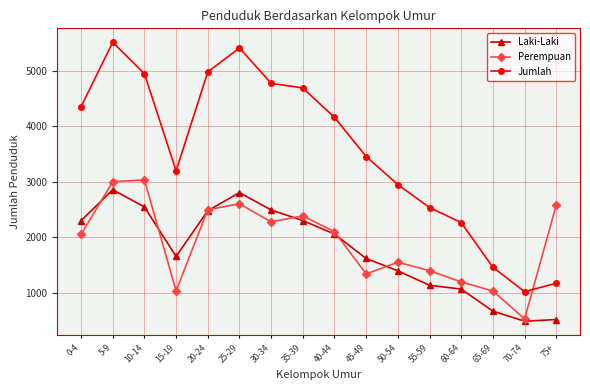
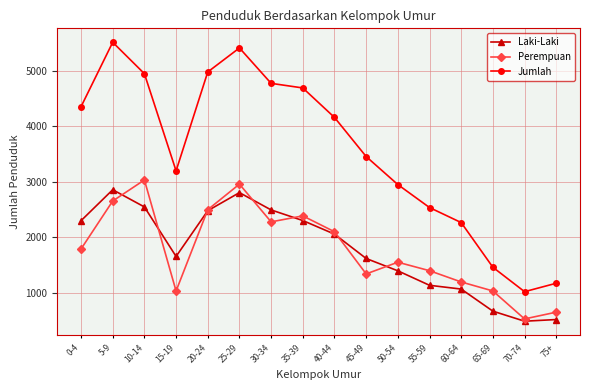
  {
    "Perempuan": {
-     "0-4": 2100,
-     "5-9": 3000,
+     "0-4": 1800,
+     "5-9": 2700,
      "10-14": 3000,
      "15-19": 1000,
-     "25-29": 2600,
+     "25-29": 3000,
      "30-34": 2300,
      "35-39": 2400,
      "45-49": 1300,
      "50-54": 1600,
      "55-59": 1400,
      "60-64": 1200,
      "65-69": 1000,
-     "75+": 2600
+     "75+": 700
    }
  }
